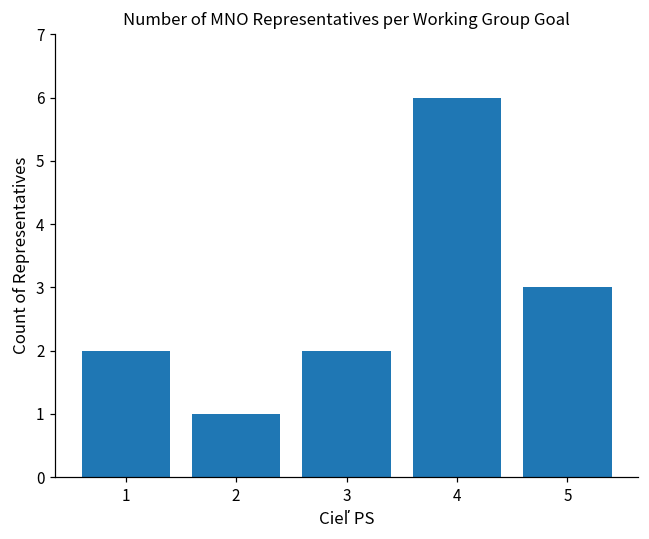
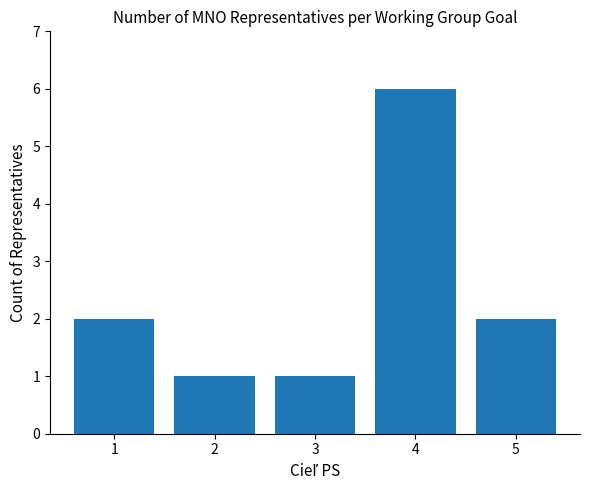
  {
    "1": 2,
    "2": 1,
-   "3": 2,
+   "3": 1,
    "4": 6,
-   "5": 3
+   "5": 2
  }
